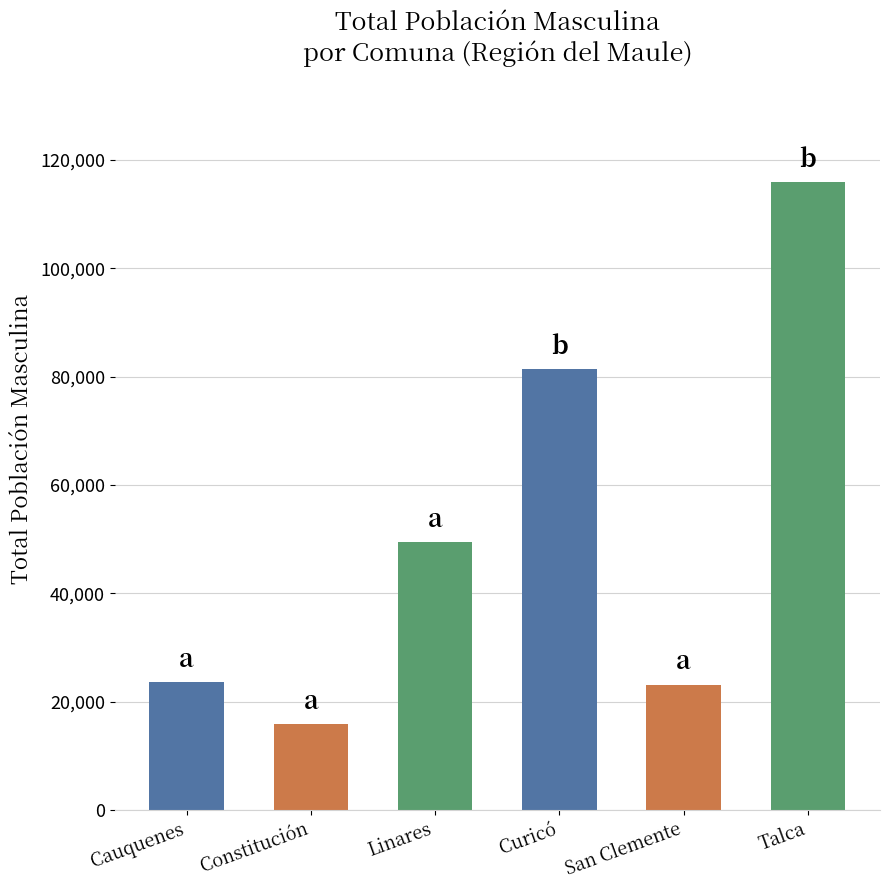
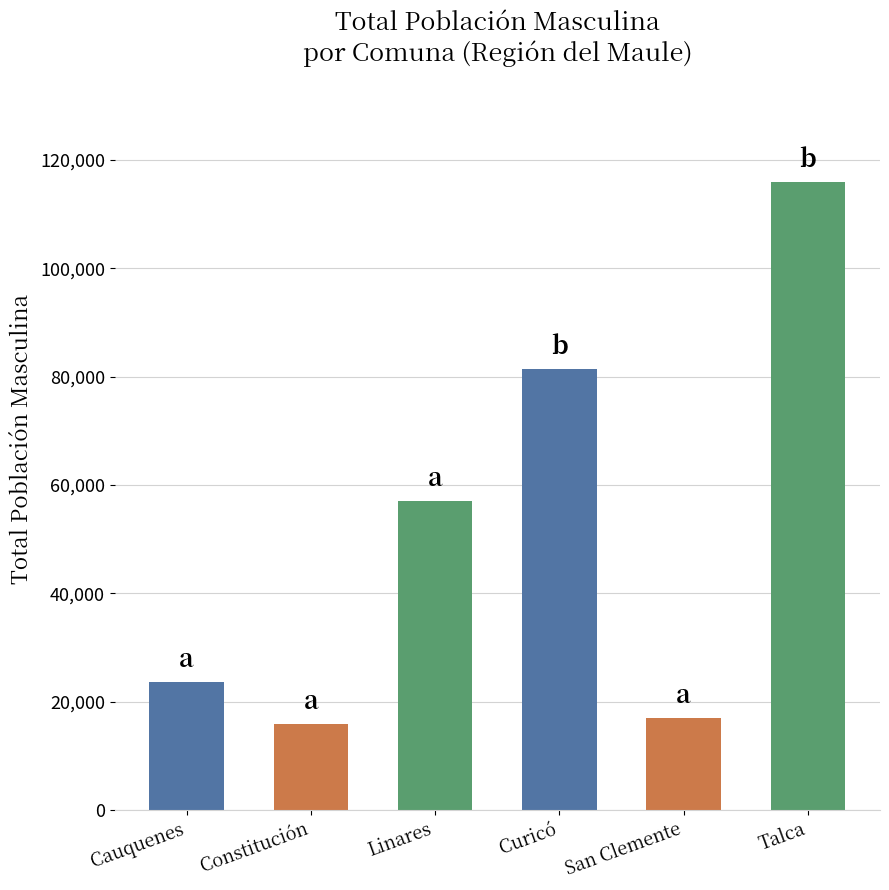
  {
    "Cauquenes": "24,000",
    "Constitución": "16,000",
-   "Linares": "49,000",
+   "Linares": "57,000",
    "Curicó": "81,000",
-   "San Clemente": "23,000",
+   "San Clemente": "17,000",
    "Talca": "116,000"
  }
